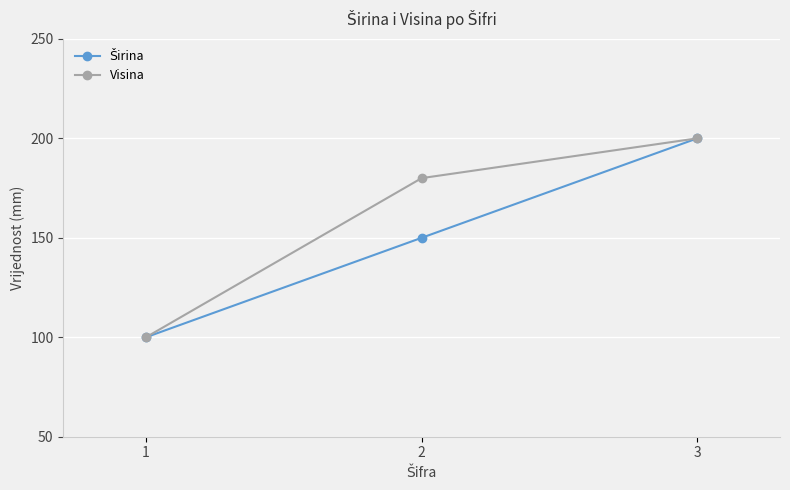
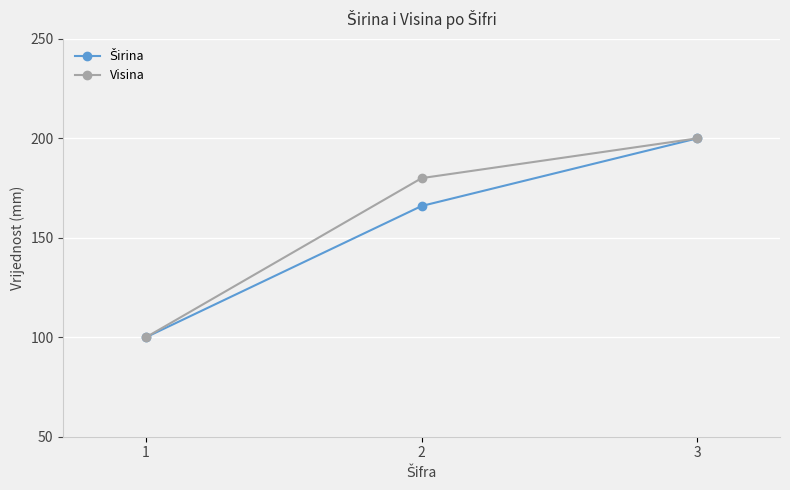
  {
    "Širina": {
-     "2": 150
+     "2": 166
    },
    "Visina": {
      "2": 180
    }
  }
